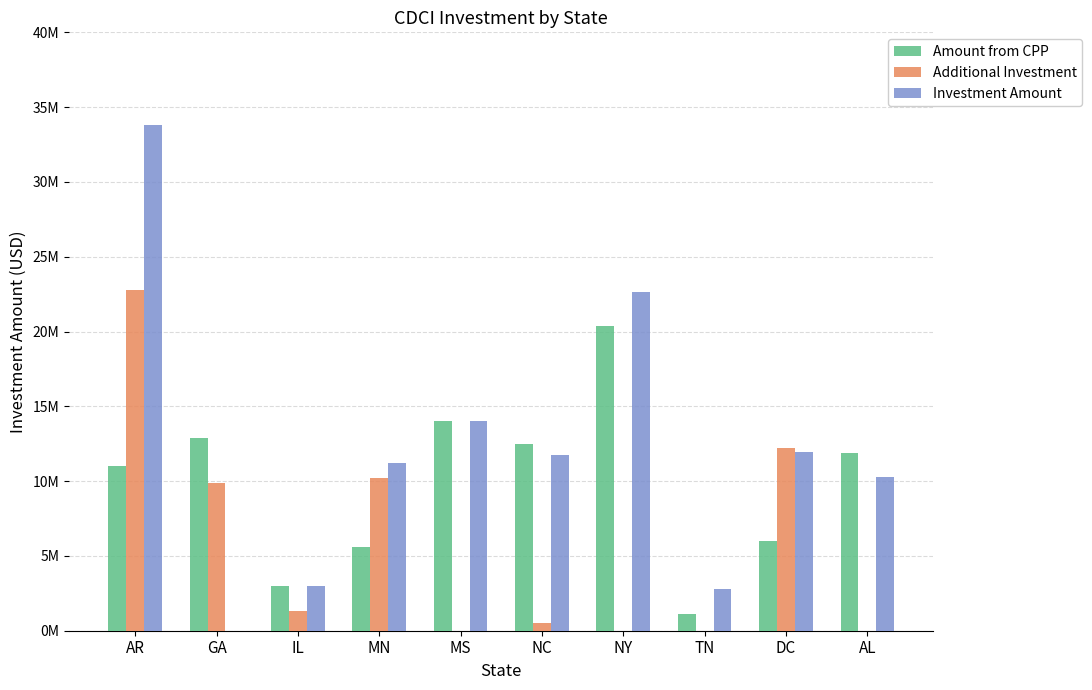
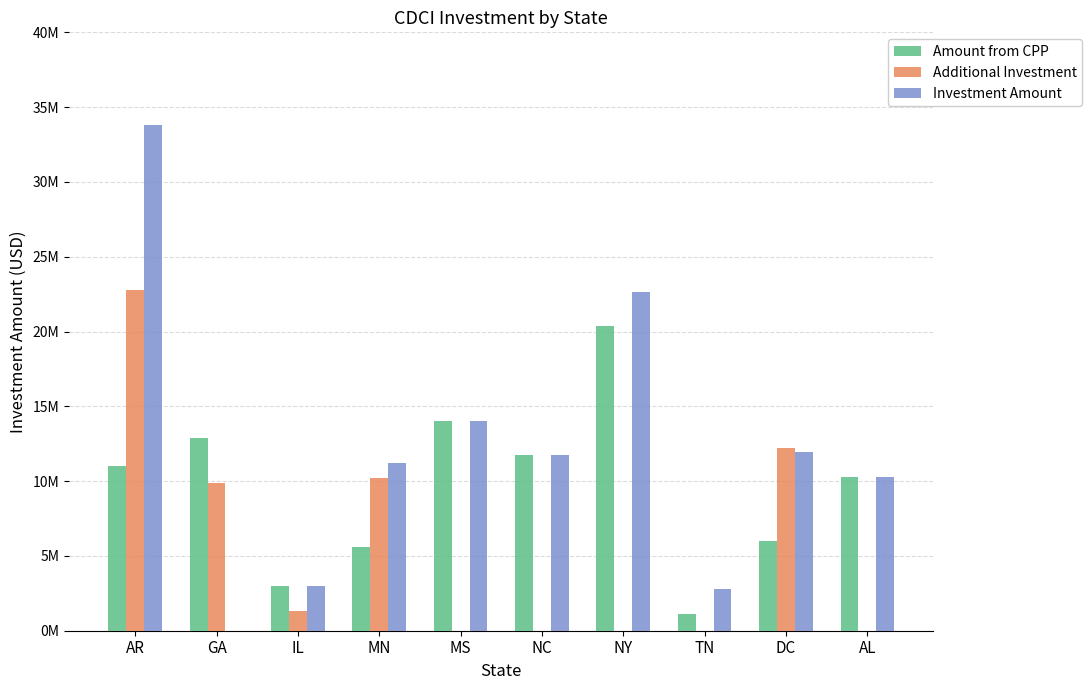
  {
    "Amount from CPP": {
      "AR": 11000000,
      "GA": 12900000,
      "IL": 3000000,
      "MN": 5600000,
      "MS": 14000000,
-     "NC": 12500000,
+     "NC": 11700000,
      "NY": 20300000,
      "TN": 1100000,
      "DC": 6000000,
-     "AL": 11900000
+     "AL": 10300000
    },
    "Additional Investment": {
      "AR": 22800000,
      "GA": 9900000,
      "IL": 1300000,
      "MN": 10200000,
      "MS": 0,
-     "NC": 500000,
+     "NC": 0,
      "NY": 0,
      "TN": 0,
      "DC": 12200000,
      "AL": 0
    },
    "Investment Amount": {
      "AR": 33800000,
      "GA": 0,
      "IL": 3000000,
      "MN": 11200000,
      "MS": 14000000,
      "NC": 11700000,
      "NY": 22600000,
      "TN": 2800000,
      "DC": 11900000,
      "AL": 10300000
    }
  }
